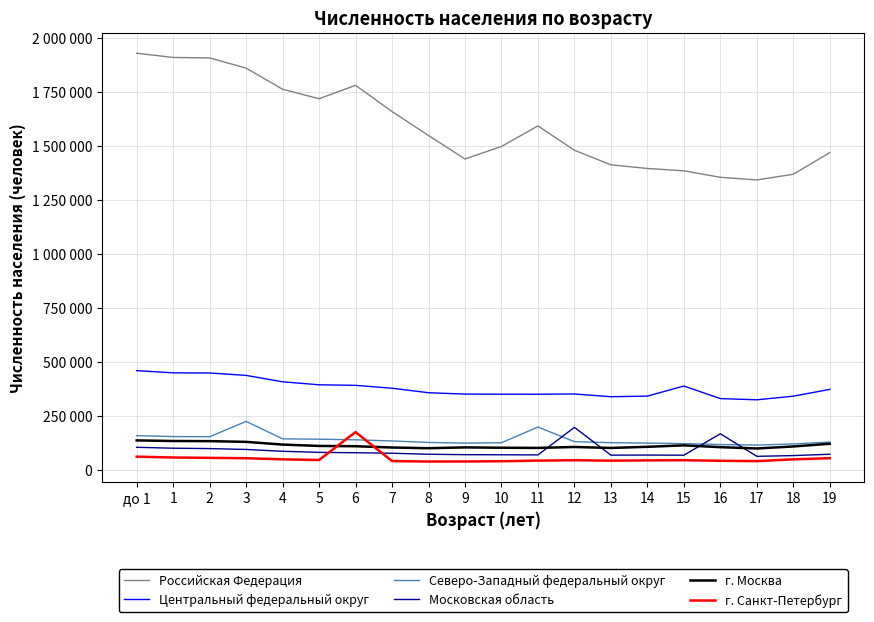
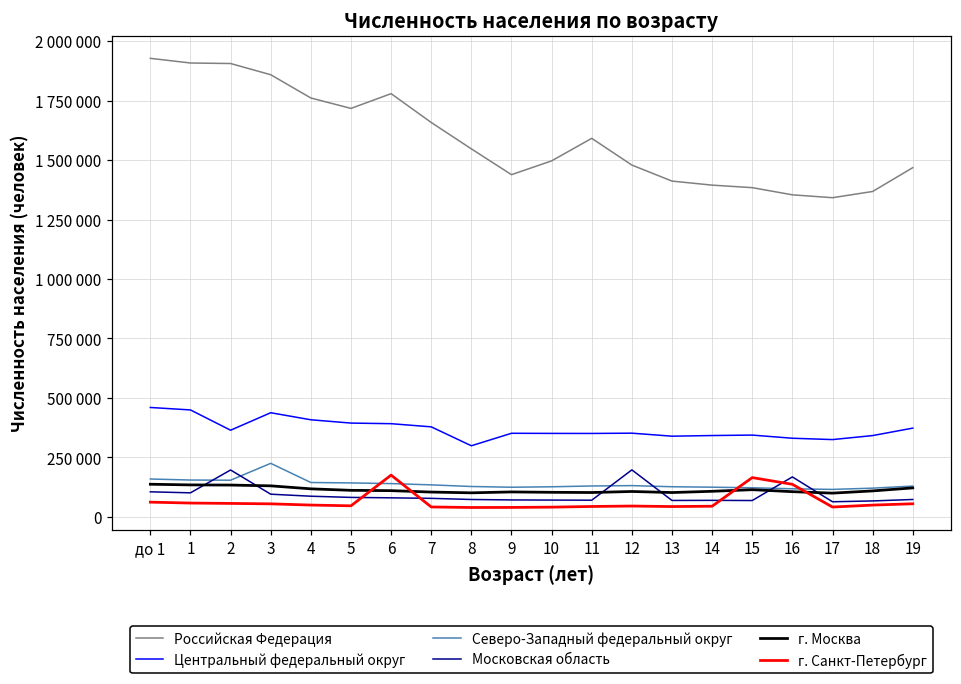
  {
    "Российская Федерация": {
      "до 1": 1930000,
      "1": 1910000,
      "2": 1910000,
      "3": 1860000,
      "4": 1760000,
      "5": 1720000,
      "6": 1780000,
      "7": 1660000,
      "8": 1550000,
      "9": 1440000,
      "10": 1500000,
      "11": 1590000,
      "12": 1480000,
      "13": 1410000,
      "14": 1390000,
      "15": 1380000,
      "16": 1350000,
      "17": 1340000,
      "18": 1370000,
      "19": 1470000
    },
    "Центральный федеральный округ": {
      "до 1": 460000,
      "1": 450000,
-     "2": 450000,
+     "2": 360000,
      "3": 440000,
      "4": 410000,
      "5": 390000,
      "6": 390000,
      "7": 380000,
-     "8": 360000,
+     "8": 300000,
      "9": 350000,
      "10": 350000,
      "11": 350000,
      "12": 350000,
      "13": 340000,
      "14": 340000,
-     "15": 390000,
+     "15": 340000,
      "16": 330000,
      "17": 320000,
      "18": 340000,
      "19": 370000
    },
    "Северо-Западный федеральный округ": {
      "до 1": 160000,
      "1": 150000,
      "2": 150000,
      "3": 220000,
      "4": 140000,
      "5": 140000,
      "6": 140000,
      "7": 130000,
      "8": 130000,
      "9": 120000,
      "10": 130000,
-     "11": 200000,
+     "11": 130000,
      "12": 130000,
      "13": 130000,
      "14": 120000,
      "16": 120000,
      "17": 120000
    },
    "Московская область": {
      "до 1": 110000,
      "1": 100000,
-     "2": 100000,
+     "2": 200000,
      "3": 100000,
      "4": 90000,
      "5": 80000,
      "6": 80000,
      "7": 80000,
      "8": 70000,
      "9": 70000,
      "10": 70000,
      "11": 70000,
      "12": 200000,
      "13": 70000,
      "14": 70000,
      "15": 70000,
      "16": 170000,
      "17": 60000,
      "18": 70000,
      "19": 70000
    },
    "г. Москва": {
      "до 1": 140000,
      "1": 130000,
      "2": 130000,
      "3": 130000,
      "4": 120000,
      "5": 110000,
      "6": 110000,
      "7": 100000,
      "8": 100000,
      "9": 100000,
      "10": 100000,
      "11": 100000,
      "12": 110000,
      "13": 100000,
      "14": 110000,
      "16": 110000,
      "17": 100000
    },
    "г. Санкт-Петербург": {
      "до 1": 60000,
      "1": 60000,
      "2": 60000,
      "3": 50000,
      "4": 50000,
      "5": 50000,
      "6": 180000,
      "7": 40000,
      "8": 40000,
      "9": 40000,
      "10": 40000,
      "11": 40000,
      "12": 50000,
      "13": 40000,
      "14": 40000,
-     "15": 50000,
-     "16": 40000,
+     "15": 160000,
+     "16": 140000,
      "17": 40000,
      "18": 50000,
      "19": 50000
    }
  }
